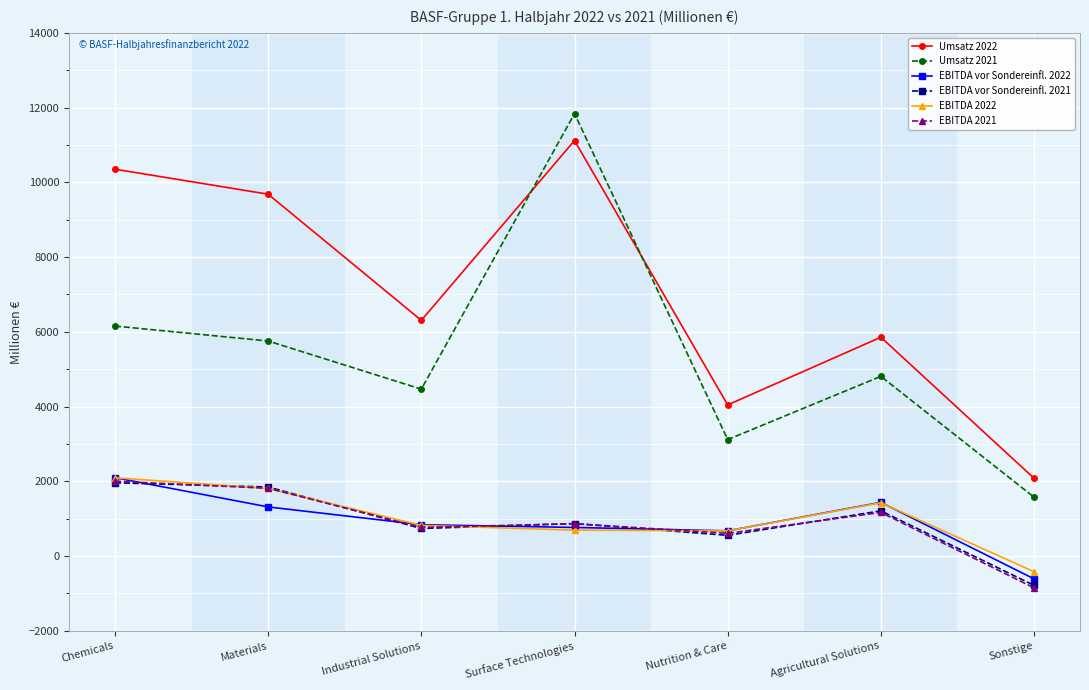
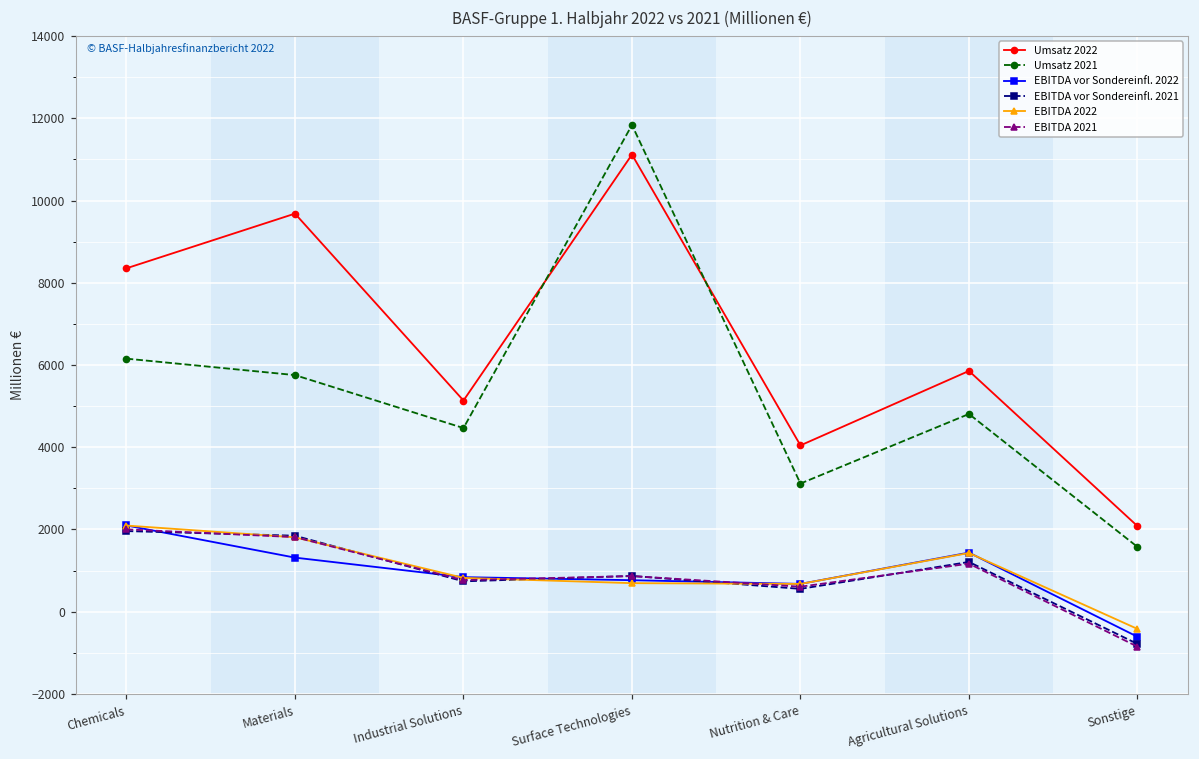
  {
    "Umsatz 2022": {
-     "Chemicals": 10400,
+     "Chemicals": 8400,
      "Materials": 9700,
-     "Industrial Solutions": 6300,
+     "Industrial Solutions": 5100,
      "Surface Technologies": 11100,
      "Nutrition & Care": 4000,
      "Agricultural Solutions": 5900,
      "Sonstige": 2100
    },
    "Umsatz 2021": {
      "Chemicals": 6200,
      "Materials": 5800,
      "Industrial Solutions": 4500,
      "Surface Technologies": 11800,
      "Nutrition & Care": 3100,
      "Agricultural Solutions": 4800,
      "Sonstige": 1600
    },
    "EBITDA vor Sondereinfl. 2022": {
      "Materials": 1300,
      "Surface Technologies": 800,
      "Sonstige": -600
    },
    "EBITDA 2022": {
      "Surface Technologies": 700,
      "Sonstige": -400
    }
  }
